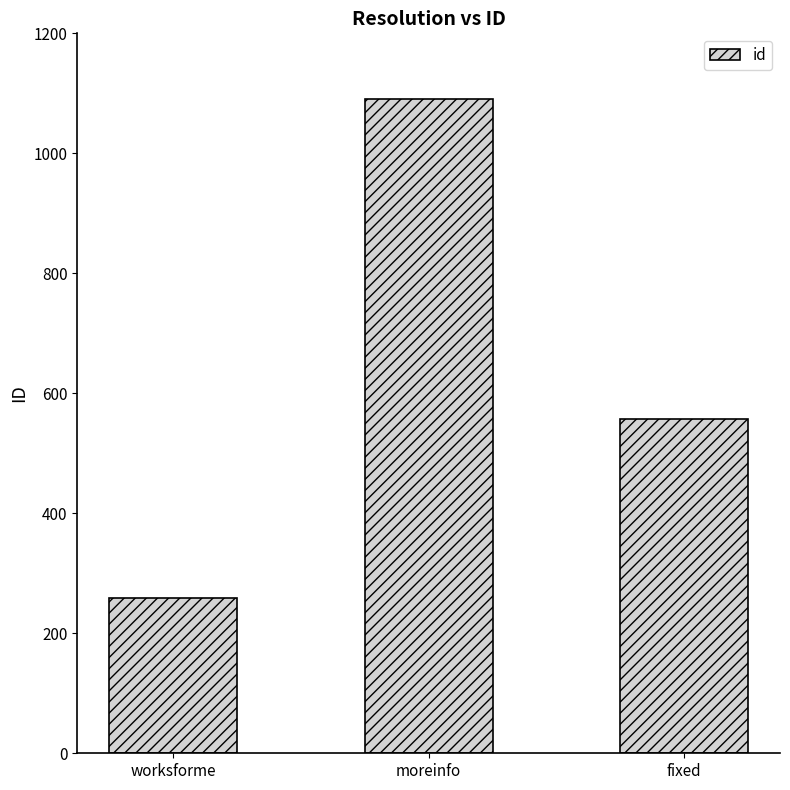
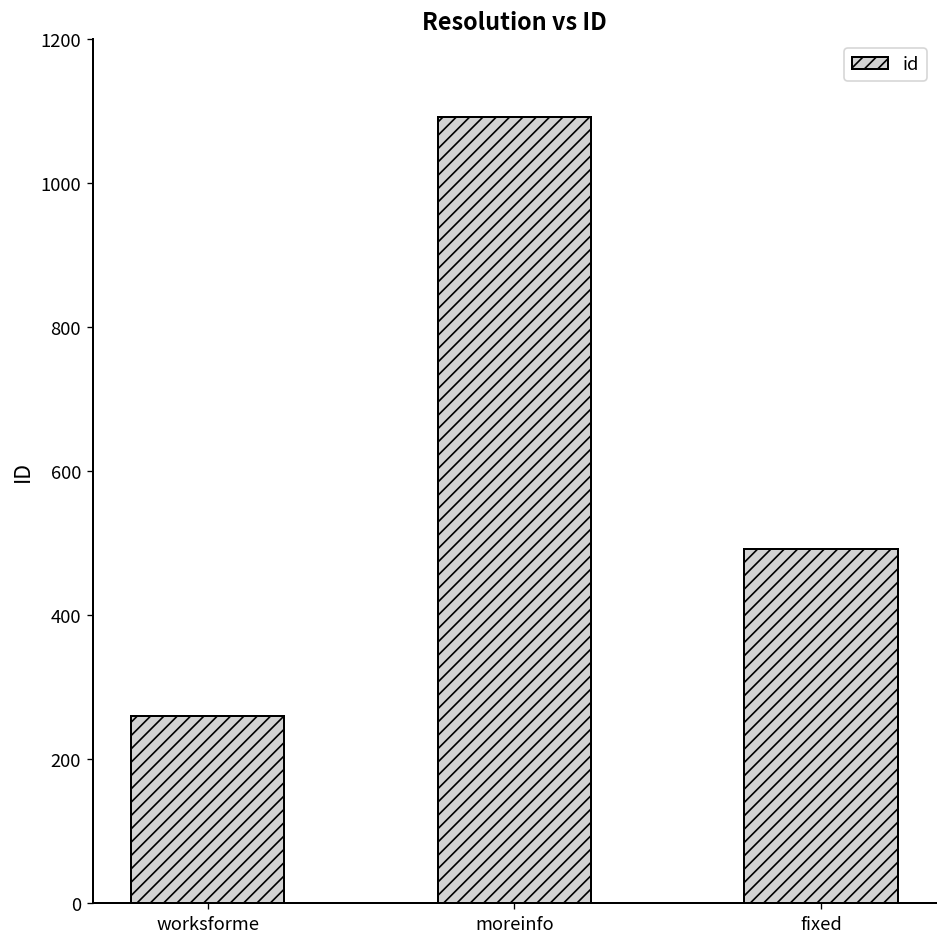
  {
    "worksforme": 260,
    "moreinfo": 1090,
-   "fixed": 560
+   "fixed": 490
  }
